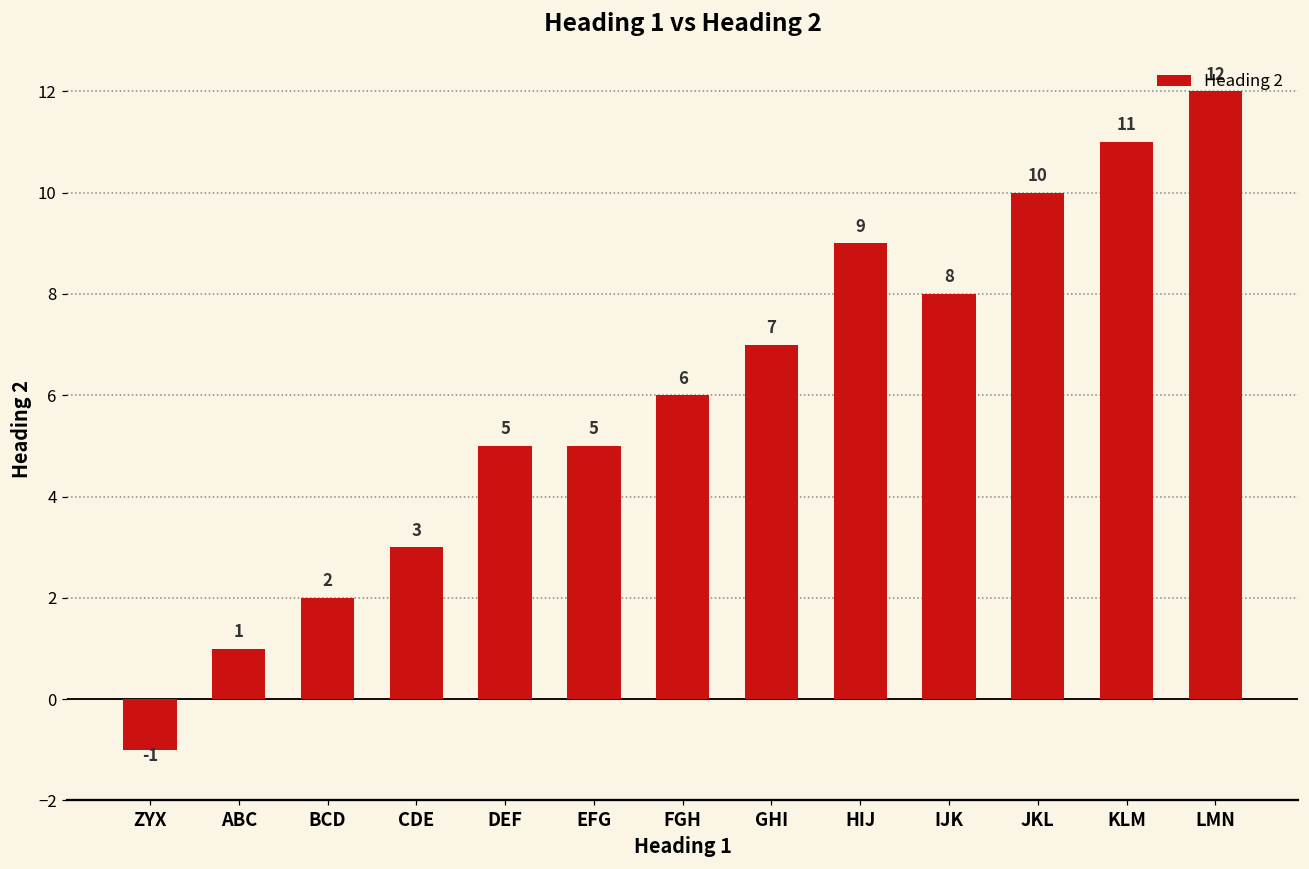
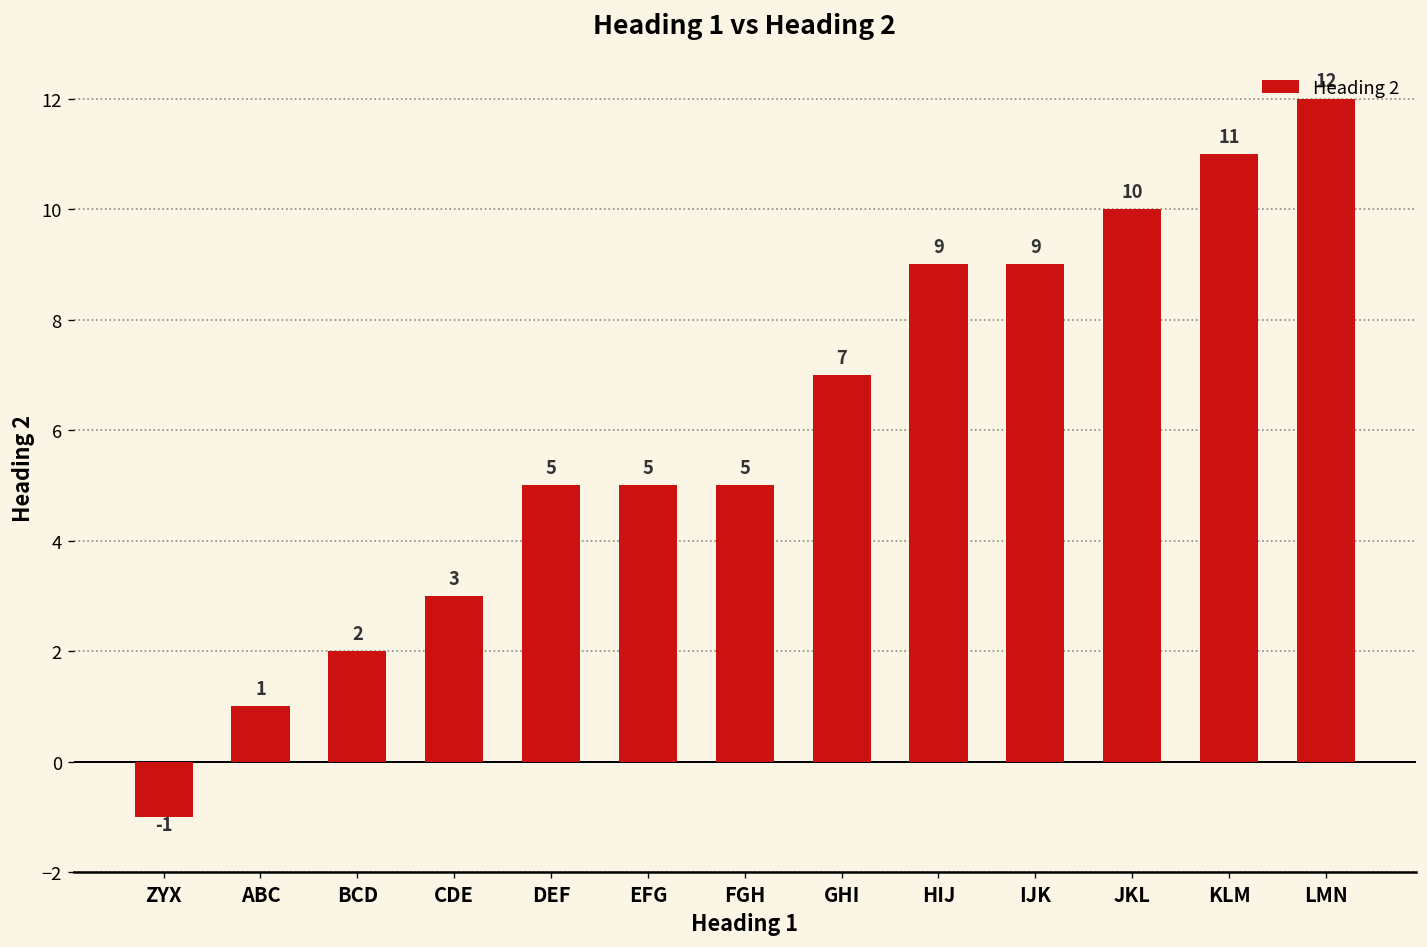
  {
    "ZYX": -1,
    "ABC": 1,
    "BCD": 2,
    "CDE": 3,
    "DEF": 5,
    "EFG": 5,
-   "FGH": 6,
+   "FGH": 5,
    "GHI": 7,
    "HIJ": 9,
-   "IJK": 8,
+   "IJK": 9,
    "JKL": 10,
    "KLM": 11,
    "LMN": 12
  }
